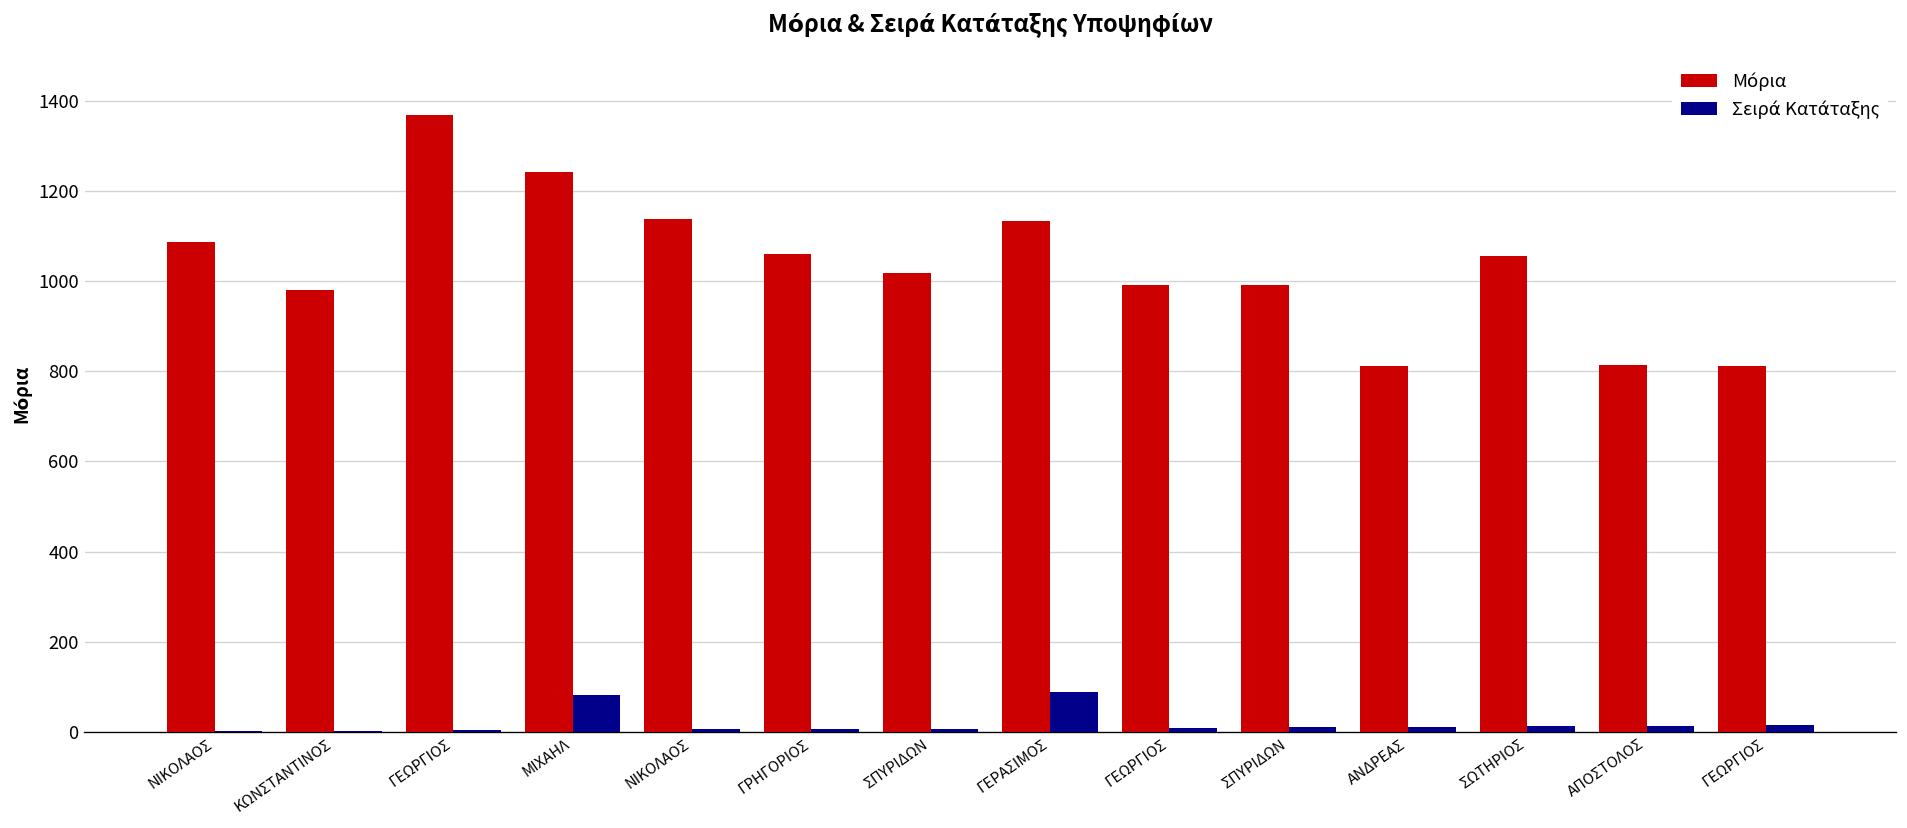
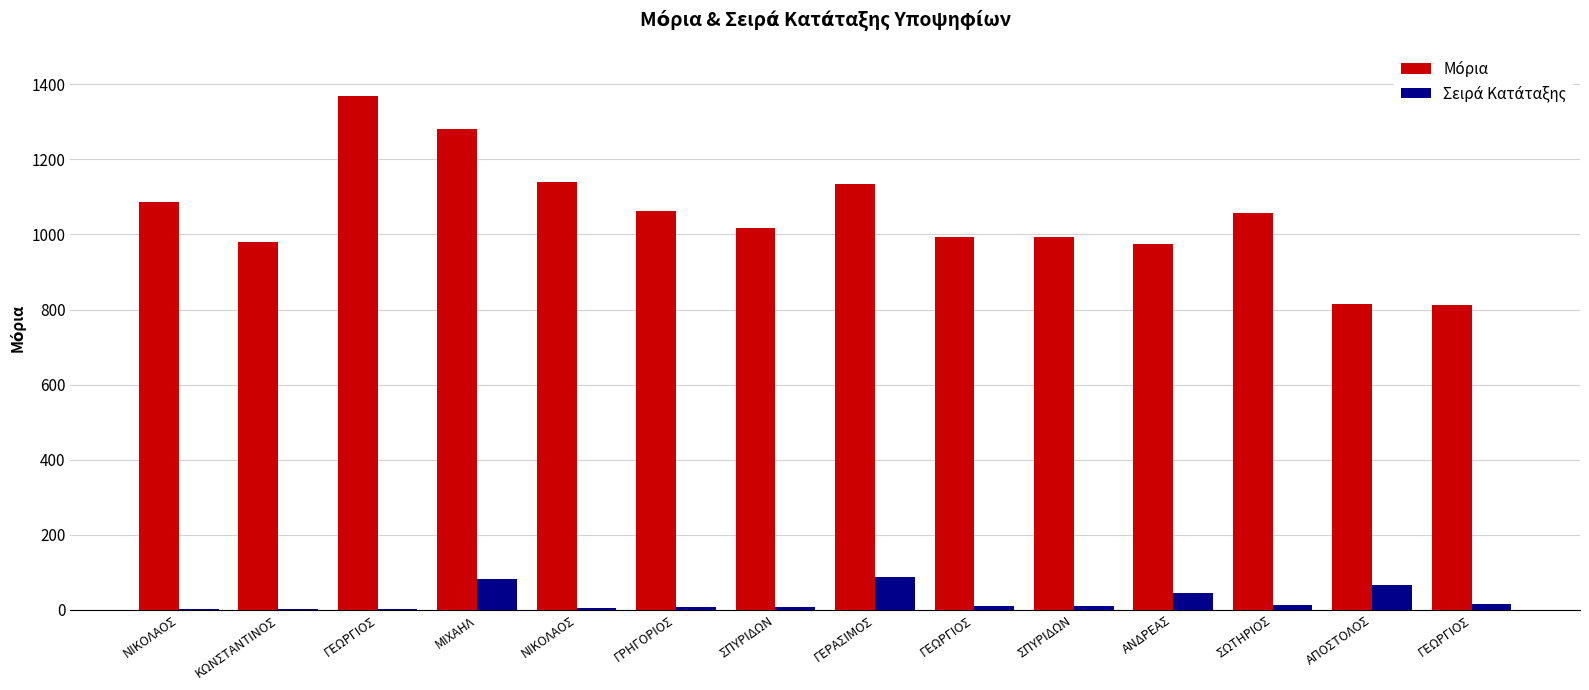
  {
    "Μόρια": {
      "ΚΩΝΣΤΑΝΤΙΝΟΣ": 980,
-     "ΜΙΧΑΗΛ": 1240,
+     "ΜΙΧΑΗΛ": 1280,
      "ΓΡΗΓΟΡΙΟΣ": 1060,
      "ΓΕΡΑΣΙΜΟΣ": 1130,
-     "ΑΝΔΡΕΑΣ": 810,
+     "ΑΝΔΡΕΑΣ": 980,
      "ΣΩΤΗΡΙΟΣ": 1060,
      "ΑΠΟΣΤΟΛΟΣ": 810
    },
    "Σειρά Κατάταξης": {
      "ΜΙΧΑΗΛ": 80,
      "ΓΕΡΑΣΙΜΟΣ": 90,
-     "ΑΝΔΡΕΑΣ": 10,
+     "ΑΝΔΡΕΑΣ": 40,
      "ΣΩΤΗΡΙΟΣ": 10,
-     "ΑΠΟΣΤΟΛΟΣ": 10
+     "ΑΠΟΣΤΟΛΟΣ": 70
    }
  }
